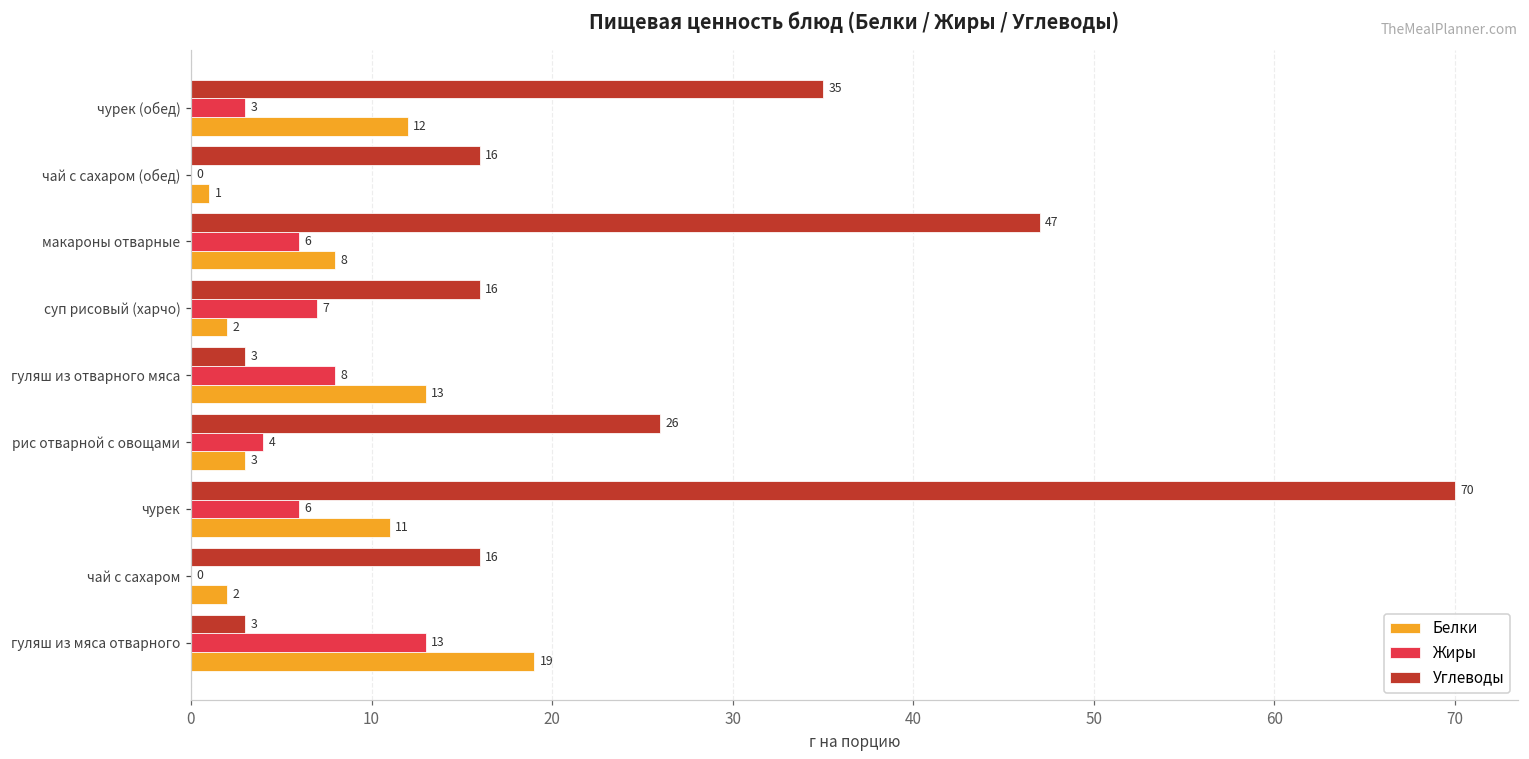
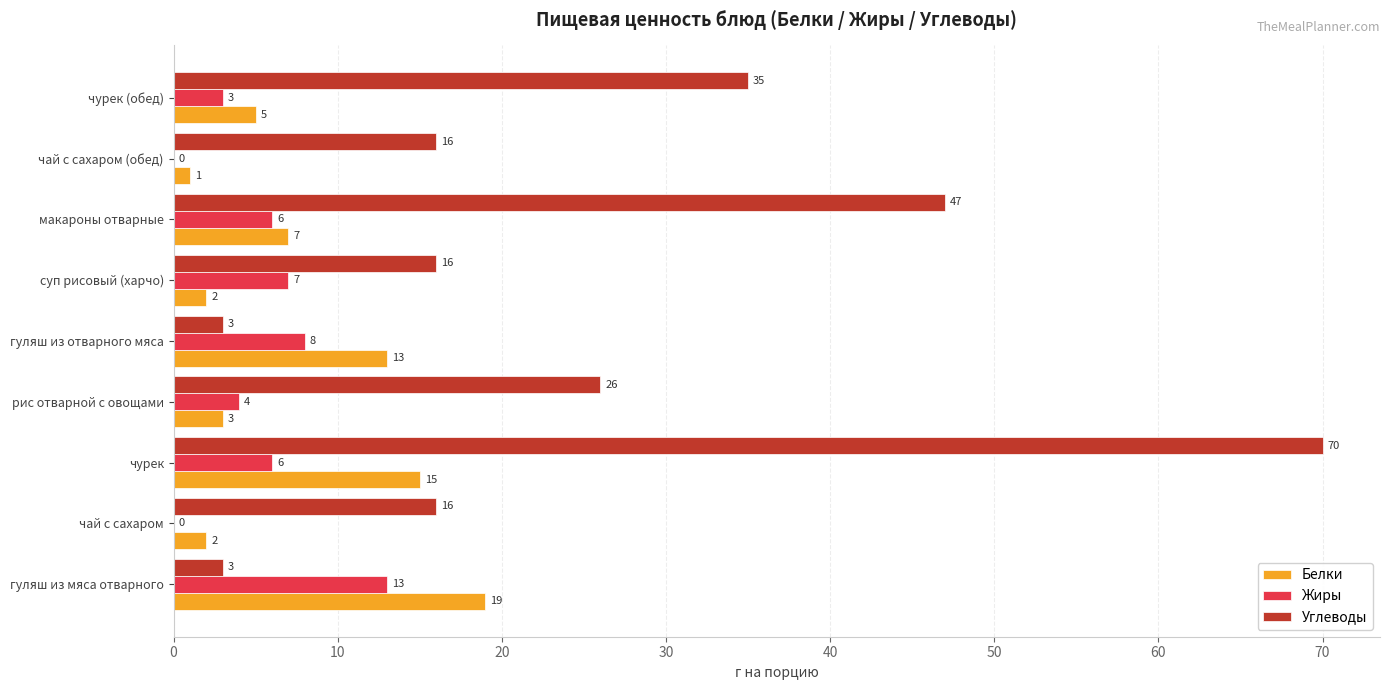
  {
    "Белки": {
-     "чурек (обед)": 12,
+     "чурек (обед)": 5,
      "чай с сахаром (обед)": 1,
-     "макароны отварные": 8,
+     "макароны отварные": 7,
      "суп рисовый (харчо)": 2,
      "гуляш из отварного мяса": 13,
      "рис отварной с овощами": 3,
-     "чурек": 11,
+     "чурек": 15,
      "чай с сахаром": 2,
      "гуляш из мяса отварного": 19
    }
  }
